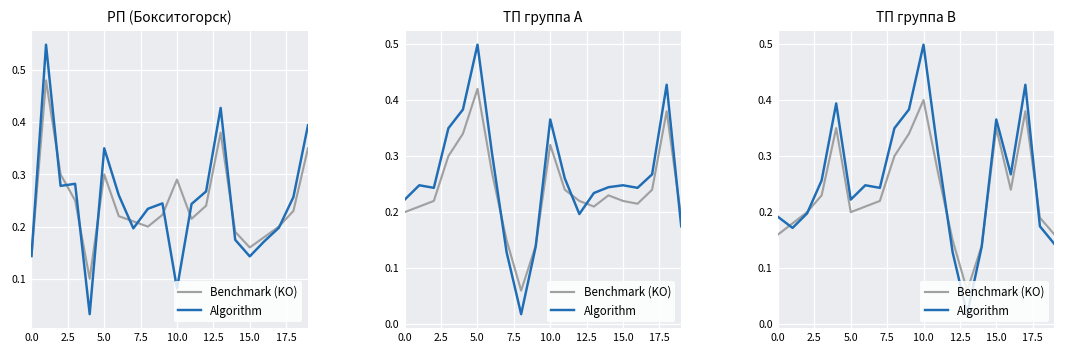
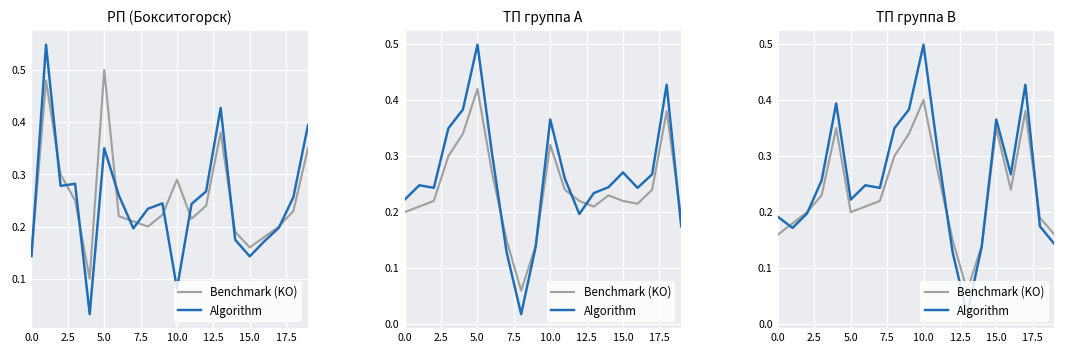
  {
    "РП (Бокситогорск)": {
      "Benchmark (KO)": {
-       "5.0": 0.3,
+       "5.0": 0.5,
        "10.0": 0.29,
        "15.0": 0.16
      },
      "Algorithm": {
        "5.0": 0.35,
        "15.0": 0.14
      }
    },
    "ТП группа A": {
      "Benchmark (KO)": {
        "0.0": 0.20,
        "5.0": 0.42,
        "10.0": 0.32,
        "15.0": 0.22
      },
      "Algorithm": {
        "0.0": 0.22,
        "5.0": 0.50,
        "10.0": 0.37,
-       "15.0": 0.25
+       "15.0": 0.27
      }
    },
    "ТП группа B": {
      "Benchmark (KO)": {
        "0.0": 0.16,
        "5.0": 0.20,
        "10.0": 0.40,
        "15.0": 0.35
      },
      "Algorithm": {
        "0.0": 0.19,
        "5.0": 0.22,
        "10.0": 0.50,
        "15.0": 0.37
      }
    }
  }
